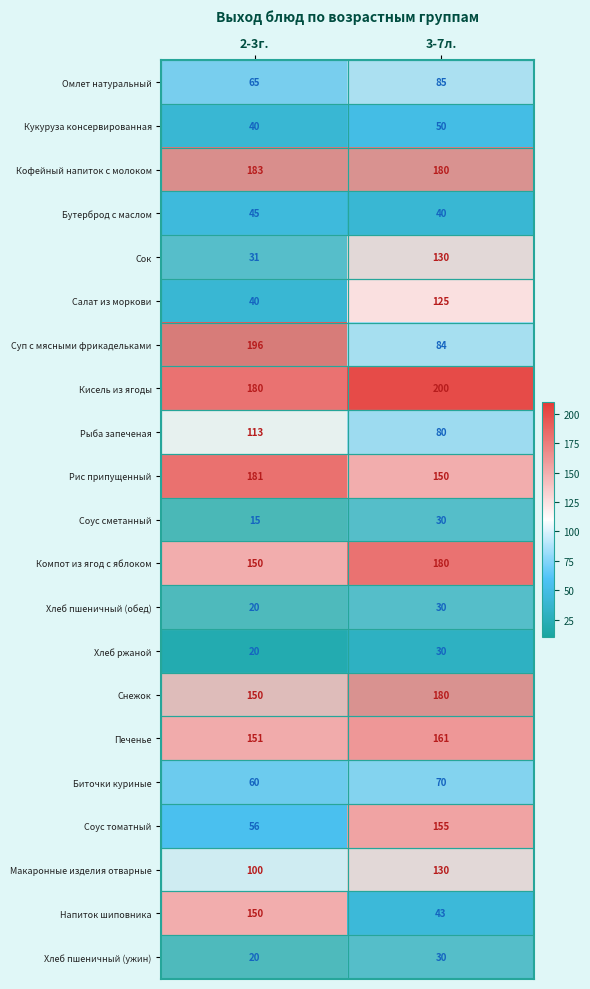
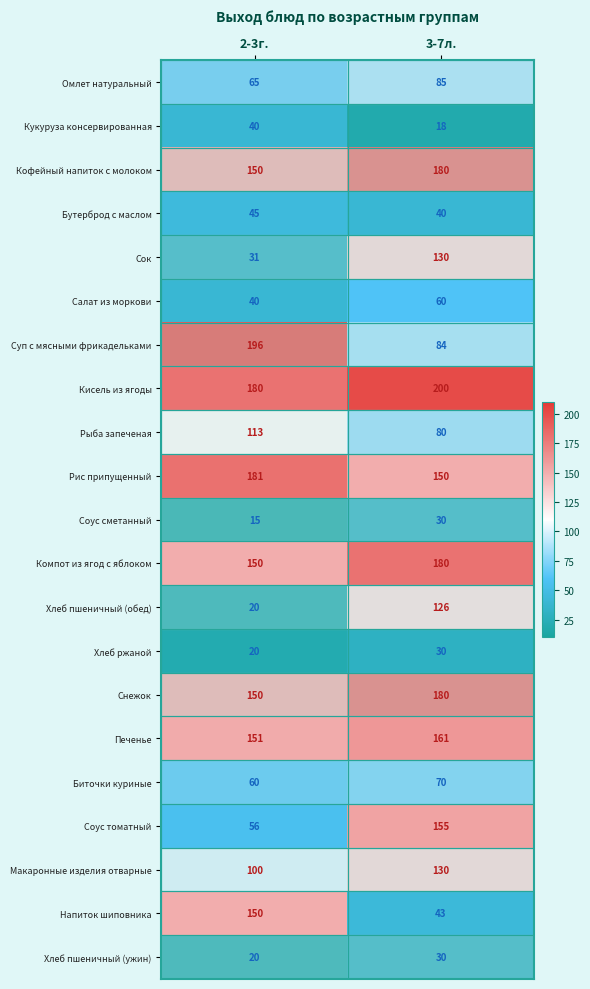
  {
    "Омлет натуральный": {
      "2-3г.": 65,
      "3-7л.": 85
    },
    "Кукуруза консервированная": {
      "2-3г.": 40,
-     "3-7л.": 50
+     "3-7л.": 18
    },
    "Кофейный напиток с молоком": {
-     "2-3г.": 183,
+     "2-3г.": 150,
      "3-7л.": 180
    },
    "Бутерброд с маслом": {
      "2-3г.": 45,
      "3-7л.": 40
    },
    "Сок": {
      "2-3г.": 31,
      "3-7л.": 130
    },
    "Салат из моркови": {
      "2-3г.": 40,
-     "3-7л.": 125
+     "3-7л.": 60
    },
    "Суп с мясными фрикадельками": {
      "2-3г.": 196,
      "3-7л.": 84
    },
    "Кисель из ягоды": {
      "2-3г.": 180
    },
    "Рыба запеченая": {
      "2-3г.": 113,
      "3-7л.": 80
    },
    "Рис припущенный": {
      "2-3г.": 181,
      "3-7л.": 150
    },
    "Соус сметанный": {
      "2-3г.": 15,
      "3-7л.": 30
    },
    "Компот из ягод с яблоком": {
      "2-3г.": 150,
      "3-7л.": 180
    },
    "Хлеб пшеничный (обед)": {
      "2-3г.": 20,
-     "3-7л.": 30
+     "3-7л.": 126
    },
    "Хлеб ржаной": {
      "2-3г.": 20,
      "3-7л.": 30
    },
    "Снежок": {
      "2-3г.": 150,
      "3-7л.": 180
    },
    "Печенье": {
      "2-3г.": 151,
      "3-7л.": 161
    },
    "Биточки куриные": {
      "2-3г.": 60,
      "3-7л.": 70
    },
    "Соус томатный": {
      "2-3г.": 56,
      "3-7л.": 155
    },
    "Макаронные изделия отварные": {
      "2-3г.": 100,
      "3-7л.": 130
    },
    "Напиток шиповника": {
      "2-3г.": 150,
      "3-7л.": 43
    },
    "Хлеб пшеничный (ужин)": {
      "2-3г.": 20,
      "3-7л.": 30
    }
  }
